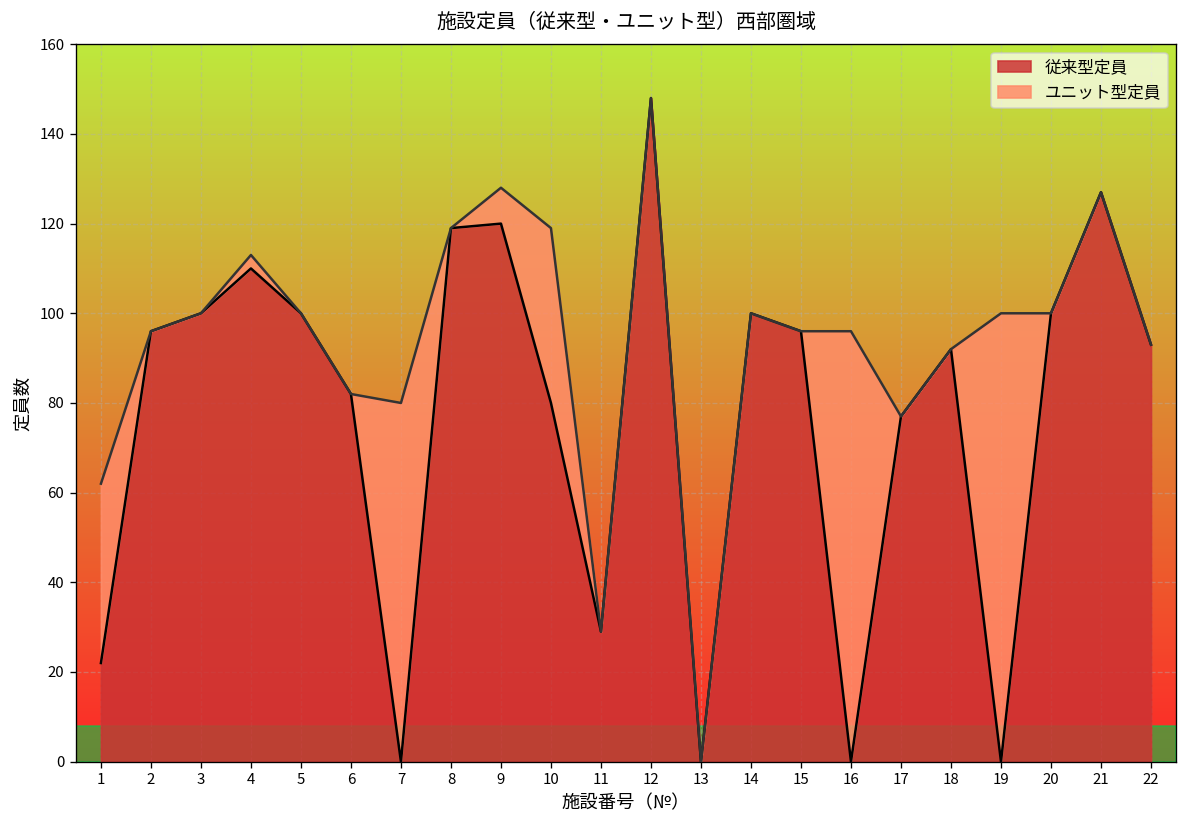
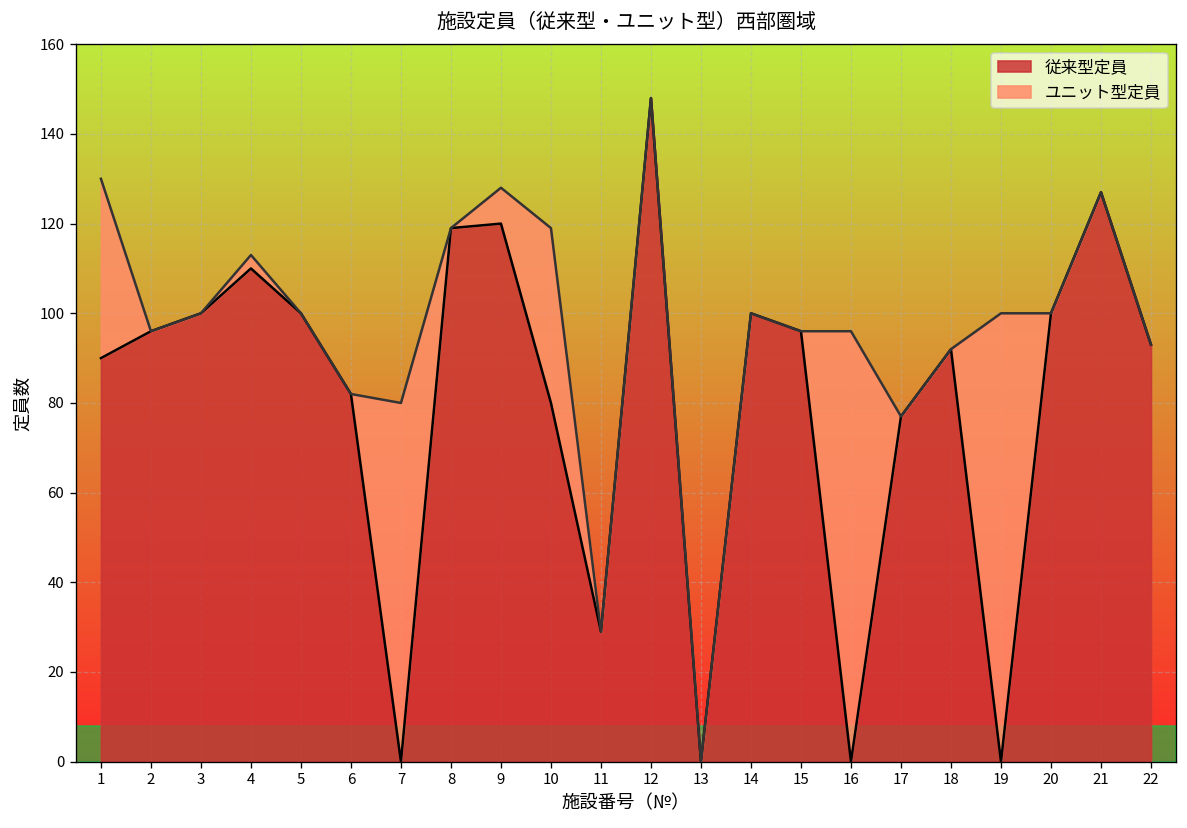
  {
    "従来型定員": {
-     "1": 22,
+     "1": 90,
      "4": 110,
      "9": 120,
      "10": 80
    },
    "ユニット型定員": {
      "1": 40,
      "4": 3,
      "7": 80,
      "9": 8,
      "10": 39,
      "16": 96,
      "19": 100
    }
  }
